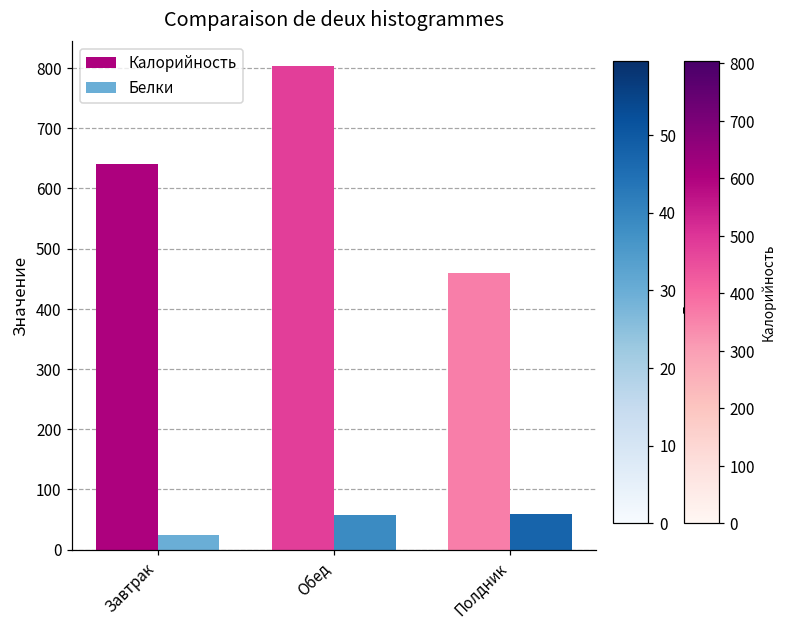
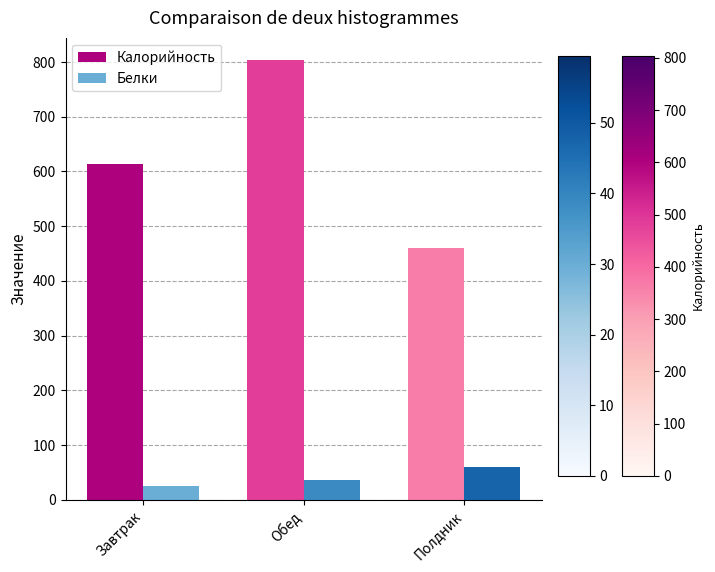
  {
    "Калорийность": {
-     "Завтрак": 640,
+     "Завтрак": 610,
      "Обед": 800,
      "Полдник": 460
    },
    "Белки": {
      "Завтрак": 20,
-     "Обед": 60,
+     "Обед": 40,
      "Полдник": 60
    }
  }
